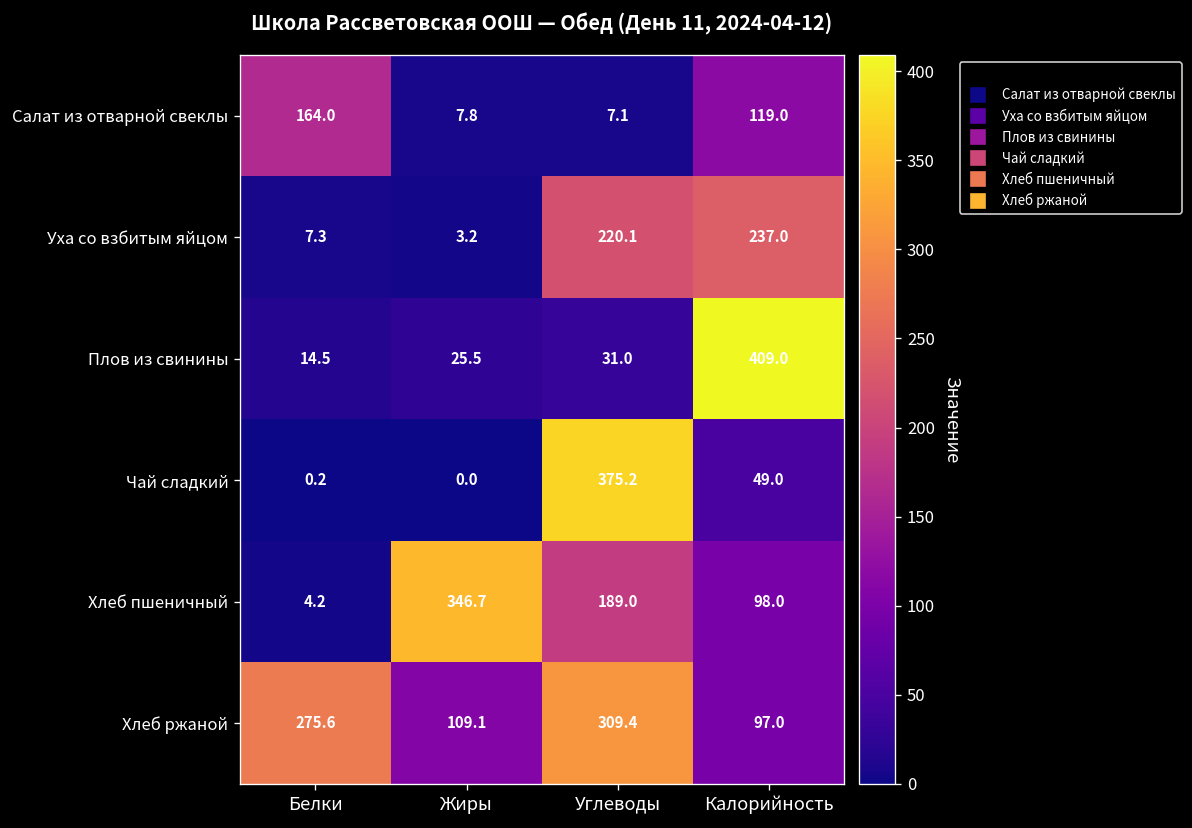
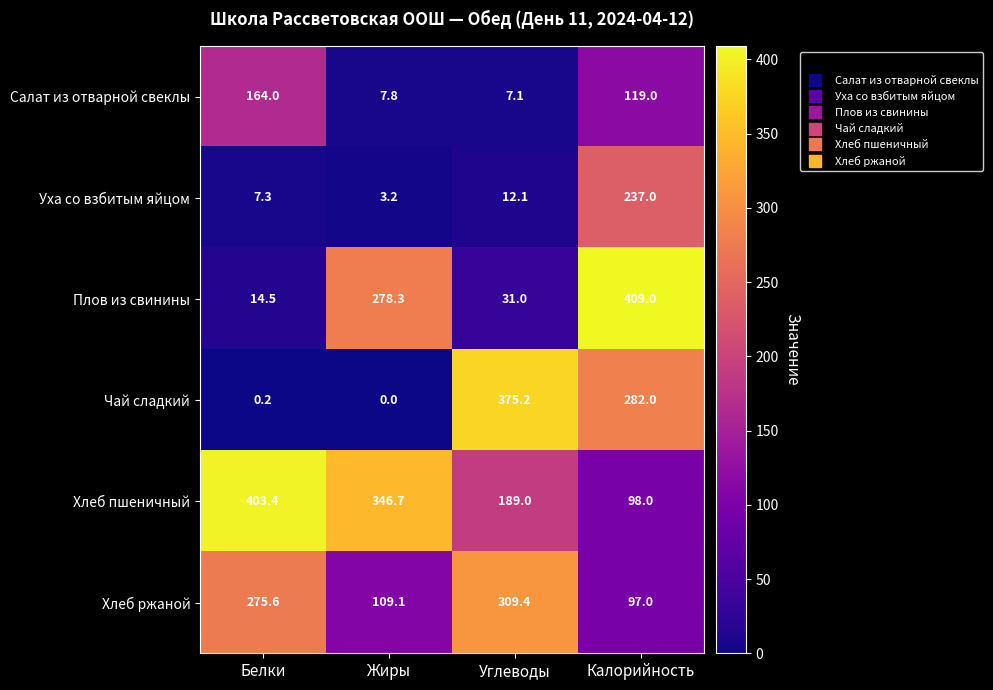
  {
    "Салат из отварной свеклы": {
      "Белки": 164.0,
      "Жиры": 7.8,
      "Углеводы": 7.1,
      "Калорийность": 119.0
    },
    "Уха со взбитым яйцом": {
      "Белки": 7.3,
      "Жиры": 3.2,
-     "Углеводы": 220.1,
+     "Углеводы": 12.1,
      "Калорийность": 237.0
    },
    "Плов из свинины": {
      "Белки": 14.5,
-     "Жиры": 25.5,
+     "Жиры": 278.3,
      "Углеводы": 31.0,
      "Калорийность": 409.0
    },
    "Чай сладкий": {
      "Белки": 0.2,
      "Жиры": 0.0,
      "Углеводы": 375.2,
-     "Калорийность": 49.0
+     "Калорийность": 282.0
    },
    "Хлеб пшеничный": {
-     "Белки": 4.2,
+     "Белки": 403.4,
      "Жиры": 346.7,
      "Углеводы": 189.0,
      "Калорийность": 98.0
    },
    "Хлеб ржаной": {
      "Белки": 275.6,
      "Жиры": 109.1,
      "Углеводы": 309.4,
      "Калорийность": 97.0
    }
  }
